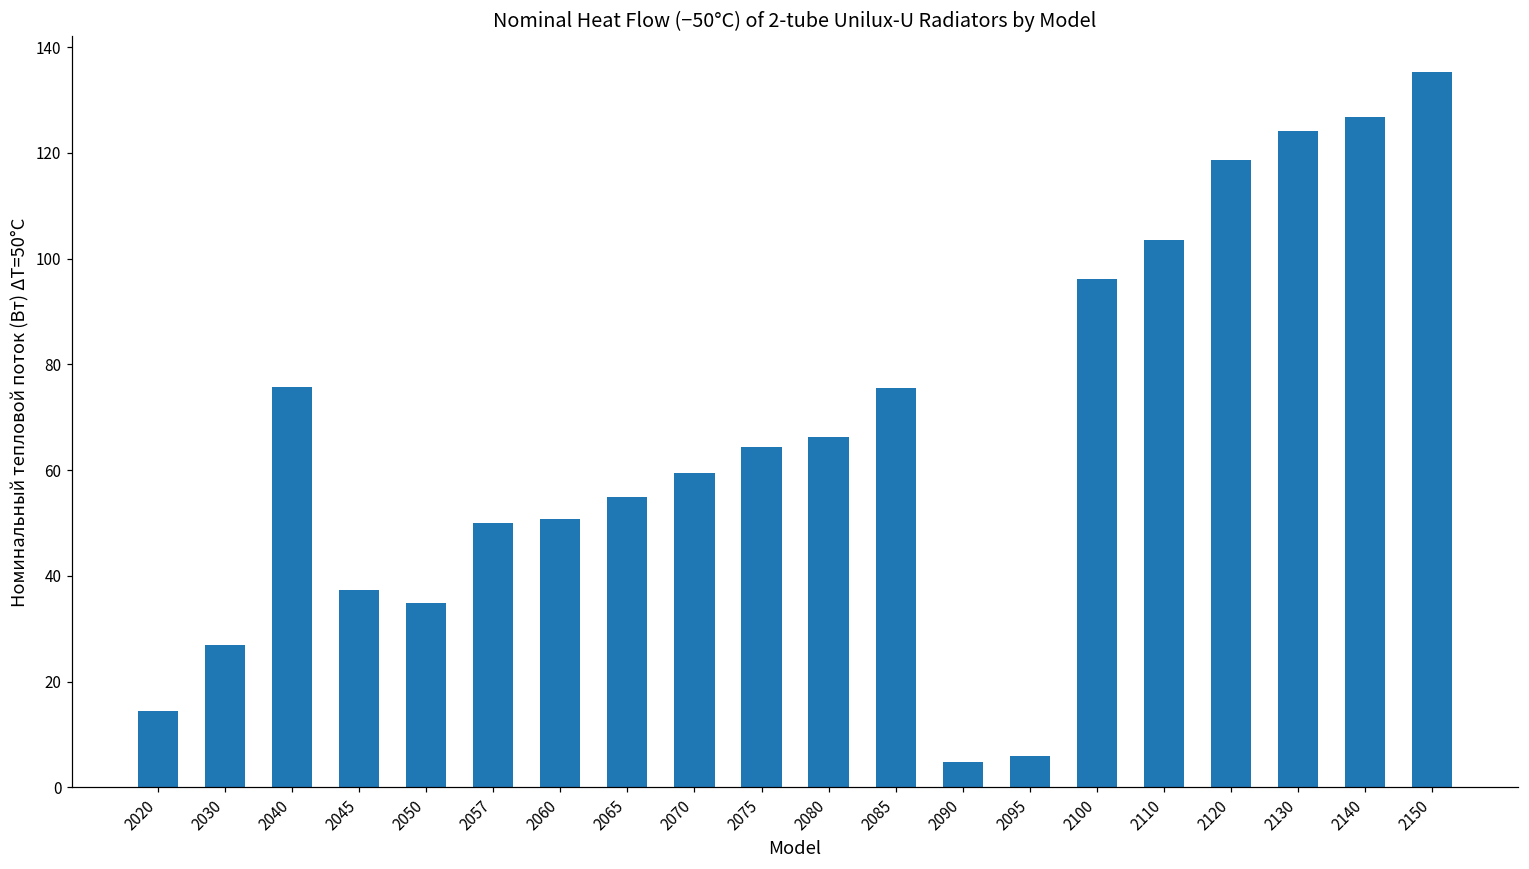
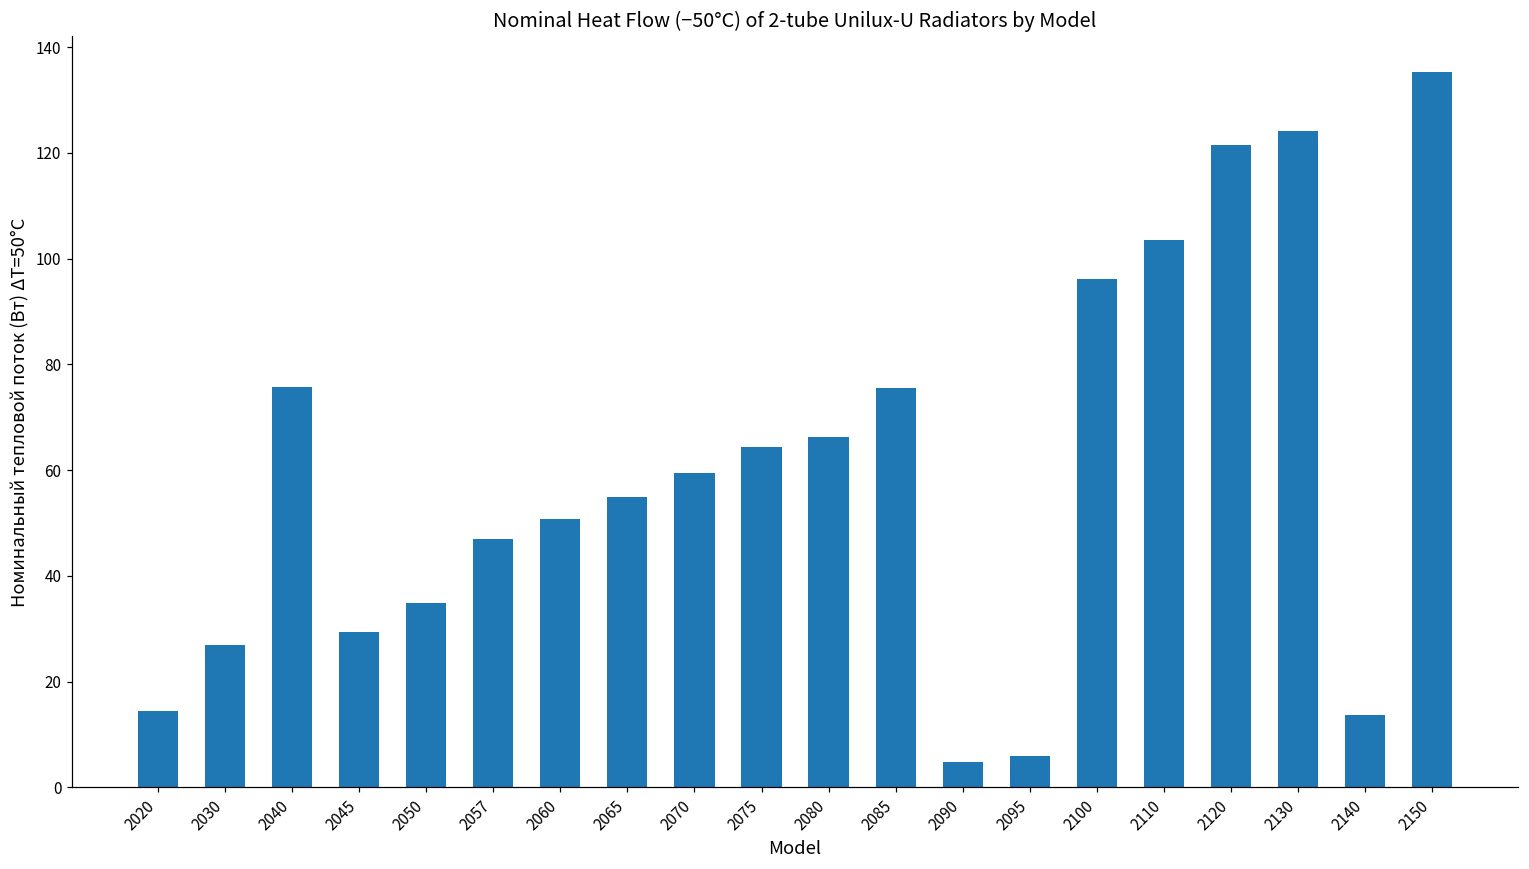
  {
    "2020": 15,
    "2030": 27,
    "2040": 76,
-   "2045": 37,
+   "2045": 29,
    "2050": 35,
-   "2057": 50,
+   "2057": 47,
    "2060": 51,
    "2065": 55,
    "2070": 60,
    "2075": 64,
    "2080": 66,
    "2085": 76,
    "2090": 5,
    "2095": 6,
    "2100": 96,
    "2110": 104,
-   "2120": 119,
+   "2120": 122,
    "2130": 124,
-   "2140": 127,
+   "2140": 14,
    "2150": 135
  }
